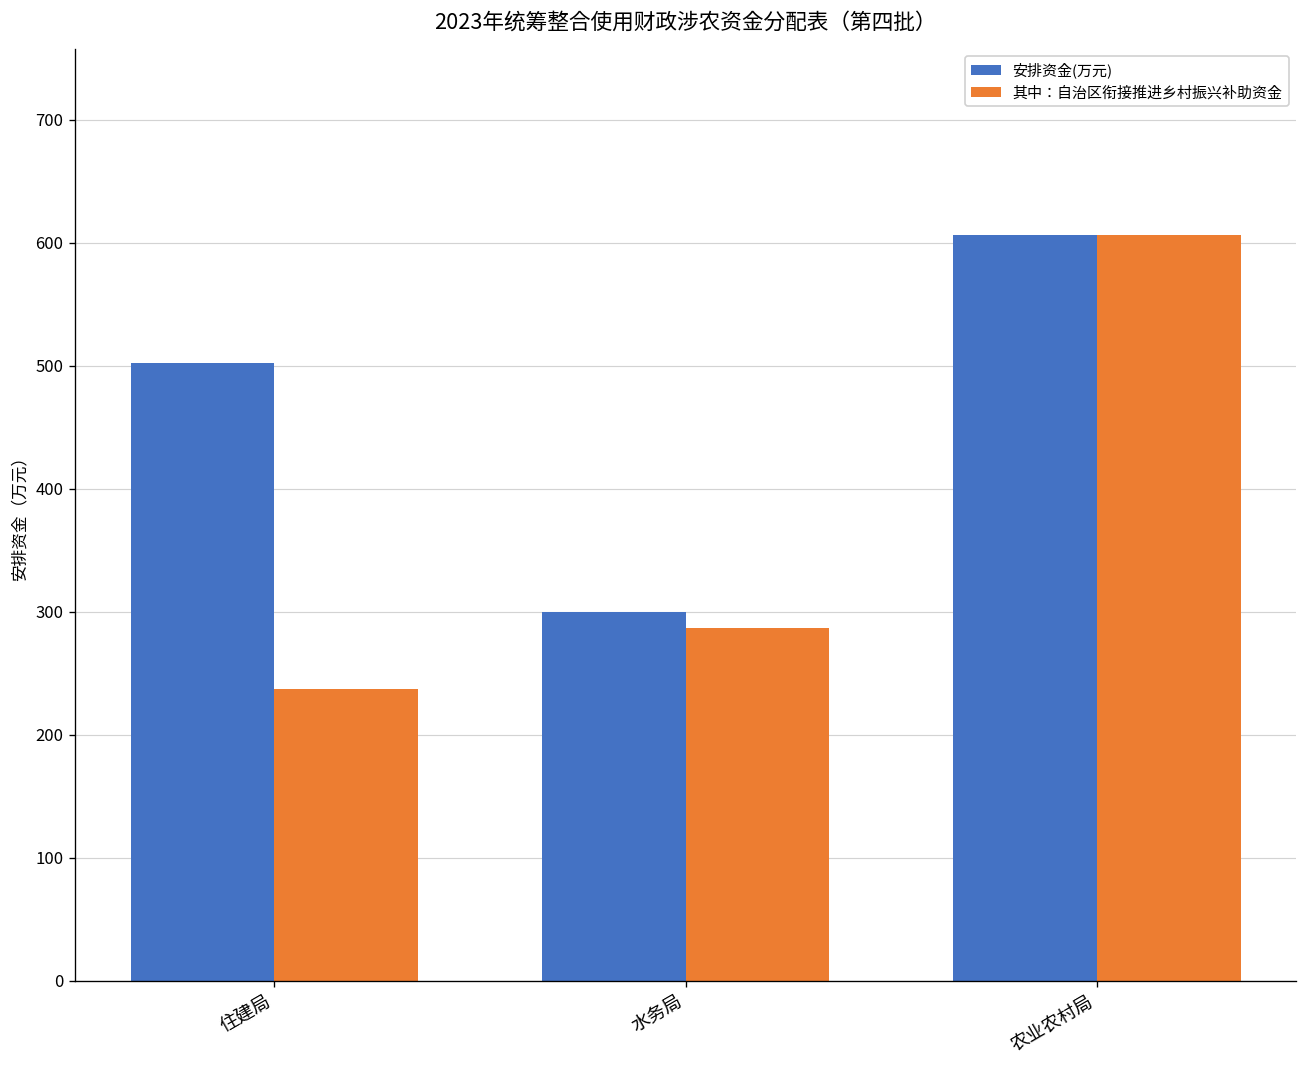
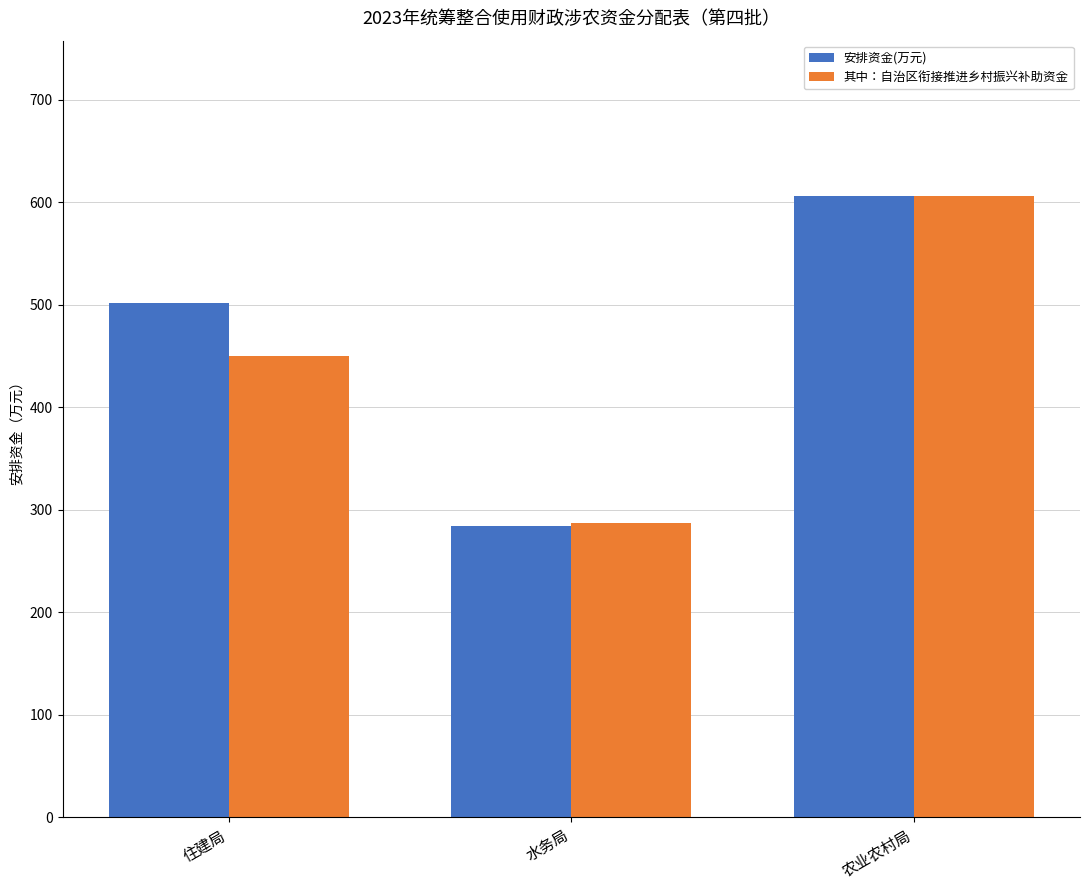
  {
    "安排资金(万元)": {
      "住建局": 502,
-     "水务局": 300,
+     "水务局": 284,
      "农业农村局": 606
    },
    "其中：自治区衔接推进乡村振兴补助资金": {
-     "住建局": 237,
+     "住建局": 450,
      "水务局": 287,
      "农业农村局": 606
    }
  }
